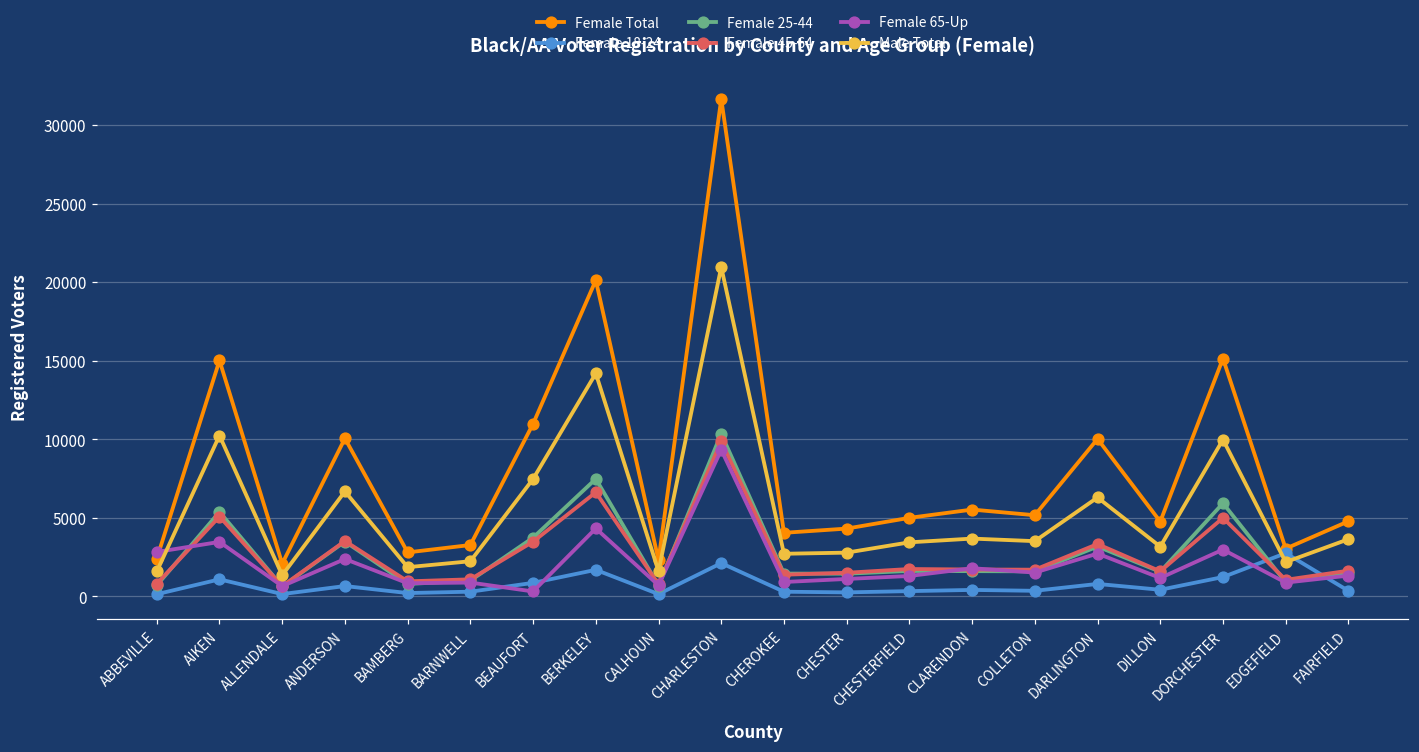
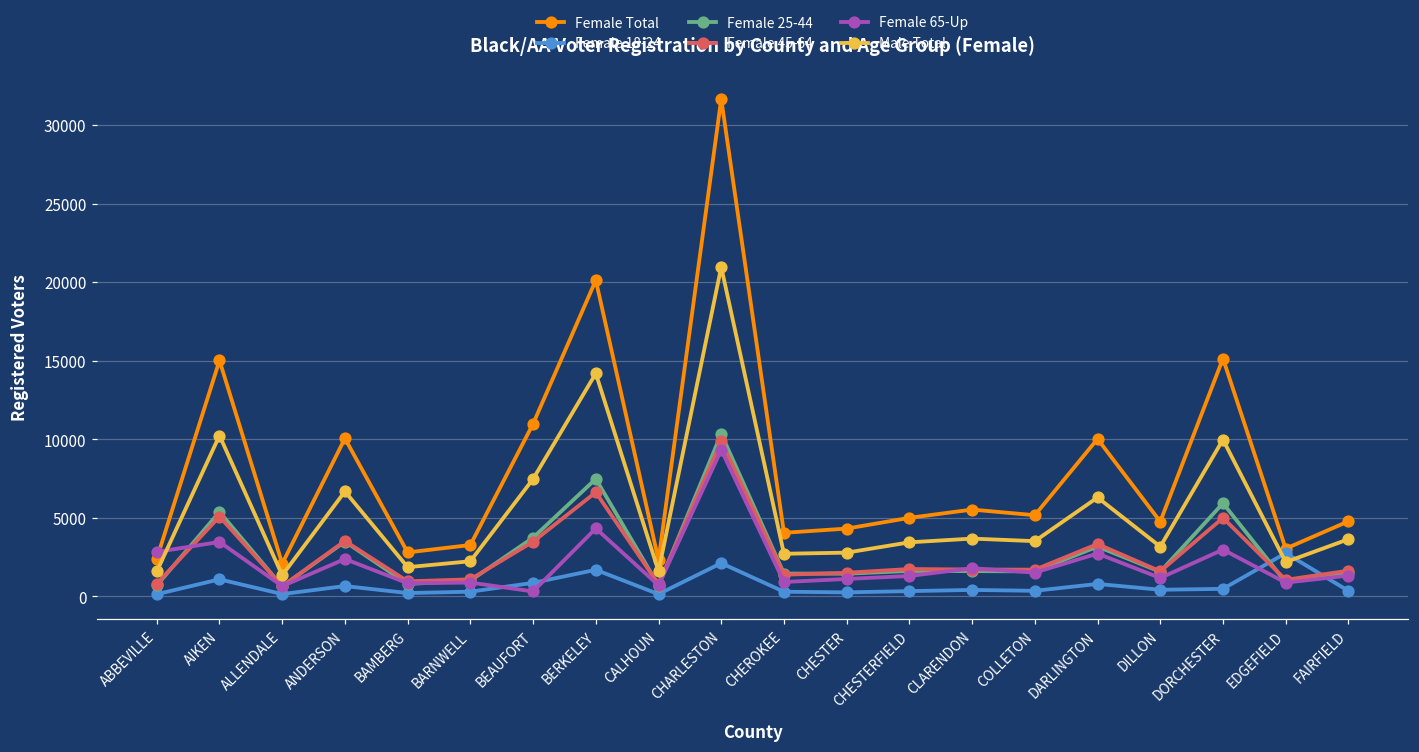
  {
    "Female Total": {
      "ABBEVILLE": 2400,
      "AIKEN": 15000,
      "ALLENDALE": 2100,
      "ANDERSON": 10100,
      "BAMBERG": 2800,
      "BARNWELL": 3300,
      "BEAUFORT": 11000,
      "BERKELEY": 20100,
      "CALHOUN": 2300,
      "CHARLESTON": 31700,
      "CHEROKEE": 4000,
      "CHESTER": 4300,
      "CHESTERFIELD": 5000,
      "CLARENDON": 5500,
      "COLLETON": 5200,
      "DARLINGTON": 10000,
      "DILLON": 4800,
      "DORCHESTER": 15100,
      "EDGEFIELD": 3000,
      "FAIRFIELD": 4800
    },
    "Female 18-24": {
      "ABBEVILLE": 100,
      "AIKEN": 1100,
      "ALLENDALE": 100,
      "ANDERSON": 700,
      "BAMBERG": 200,
      "BARNWELL": 300,
      "BEAUFORT": 900,
      "BERKELEY": 1700,
      "CALHOUN": 100,
      "CHARLESTON": 2100,
      "CHEROKEE": 300,
      "CHESTER": 300,
      "CHESTERFIELD": 300,
      "CLARENDON": 400,
      "COLLETON": 400,
      "DARLINGTON": 800,
      "DILLON": 400,
-     "DORCHESTER": 1200,
+     "DORCHESTER": 500,
      "EDGEFIELD": 2800,
      "FAIRFIELD": 400
    },
    "Female 25-44": {
      "AIKEN": 5400,
      "BEAUFORT": 3700,
      "BERKELEY": 7500,
      "CHARLESTON": 10400,
      "DORCHESTER": 5900
    },
    "Female 45-64": {
      "AIKEN": 5100,
      "BEAUFORT": 3500,
      "BERKELEY": 6600,
      "CHARLESTON": 9900,
      "DORCHESTER": 5000
    },
    "Female 65-Up": {
      "ABBEVILLE": 2800,
      "AIKEN": 3500,
      "ANDERSON": 2400,
      "BEAUFORT": 300,
      "BERKELEY": 4300,
      "CHARLESTON": 9300,
      "CHEROKEE": 900,
      "CHESTER": 1100,
      "CHESTERFIELD": 1300,
      "DARLINGTON": 2700,
      "DILLON": 1200,
      "DORCHESTER": 3000
    },
    "Male Total": {
      "ABBEVILLE": 1600,
      "AIKEN": 10200,
      "ALLENDALE": 1300,
      "ANDERSON": 6700,
      "BAMBERG": 1900,
      "BARNWELL": 2200,
      "BEAUFORT": 7500,
      "BERKELEY": 14200,
      "CALHOUN": 1600,
      "CHARLESTON": 21000,
      "CHEROKEE": 2700,
      "CHESTER": 2800,
      "CHESTERFIELD": 3400,
      "CLARENDON": 3700,
      "COLLETON": 3500,
      "DARLINGTON": 6300,
      "DILLON": 3200,
      "DORCHESTER": 10000,
      "EDGEFIELD": 2200,
      "FAIRFIELD": 3600
    }
  }
